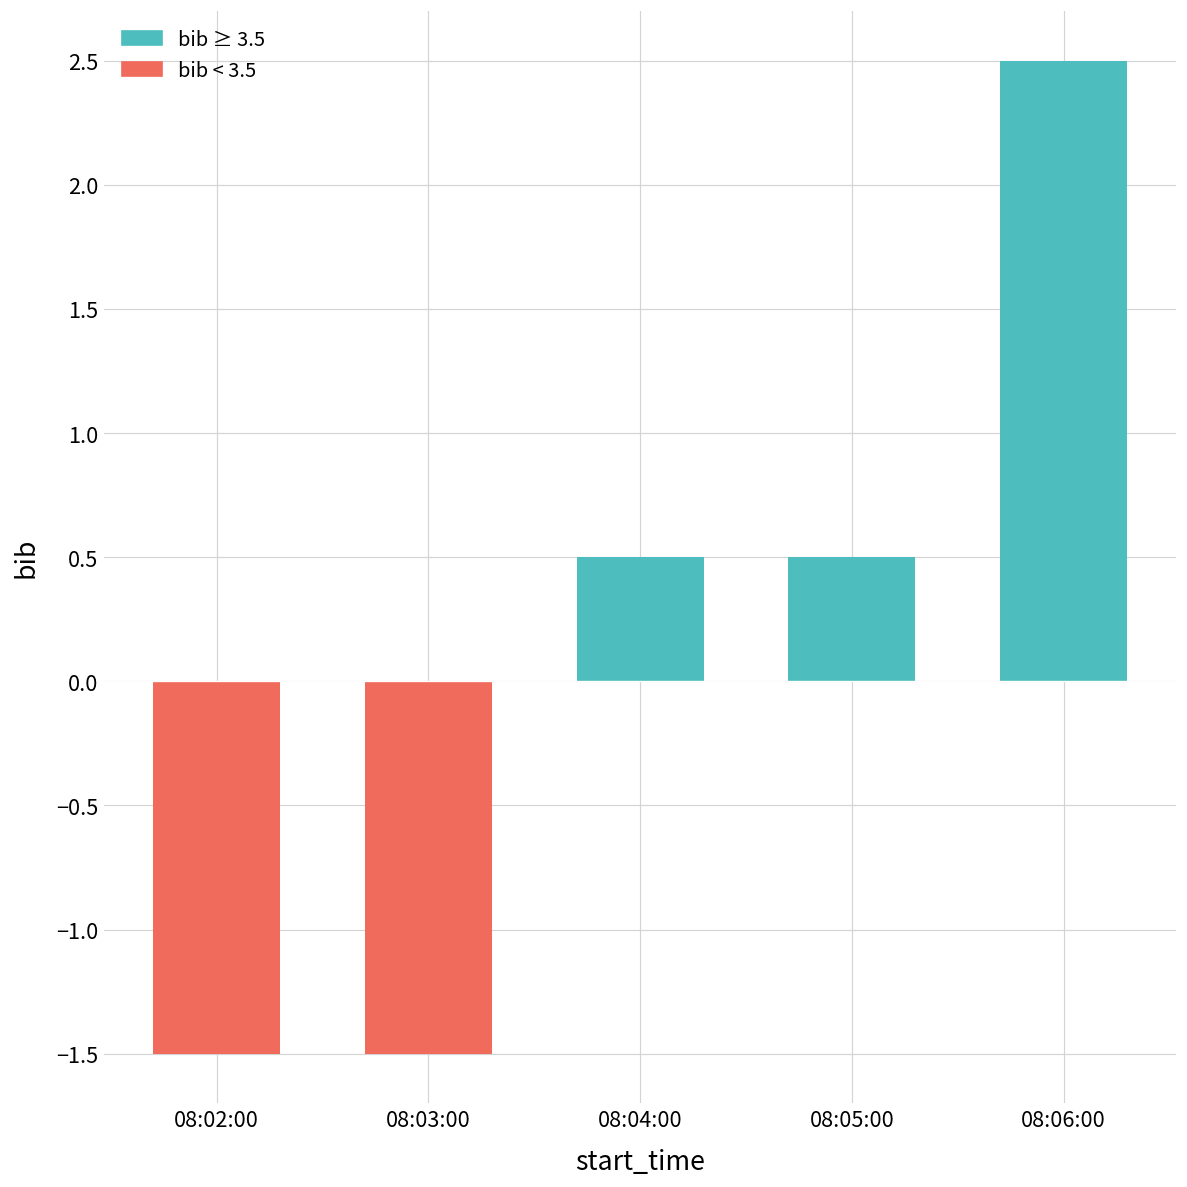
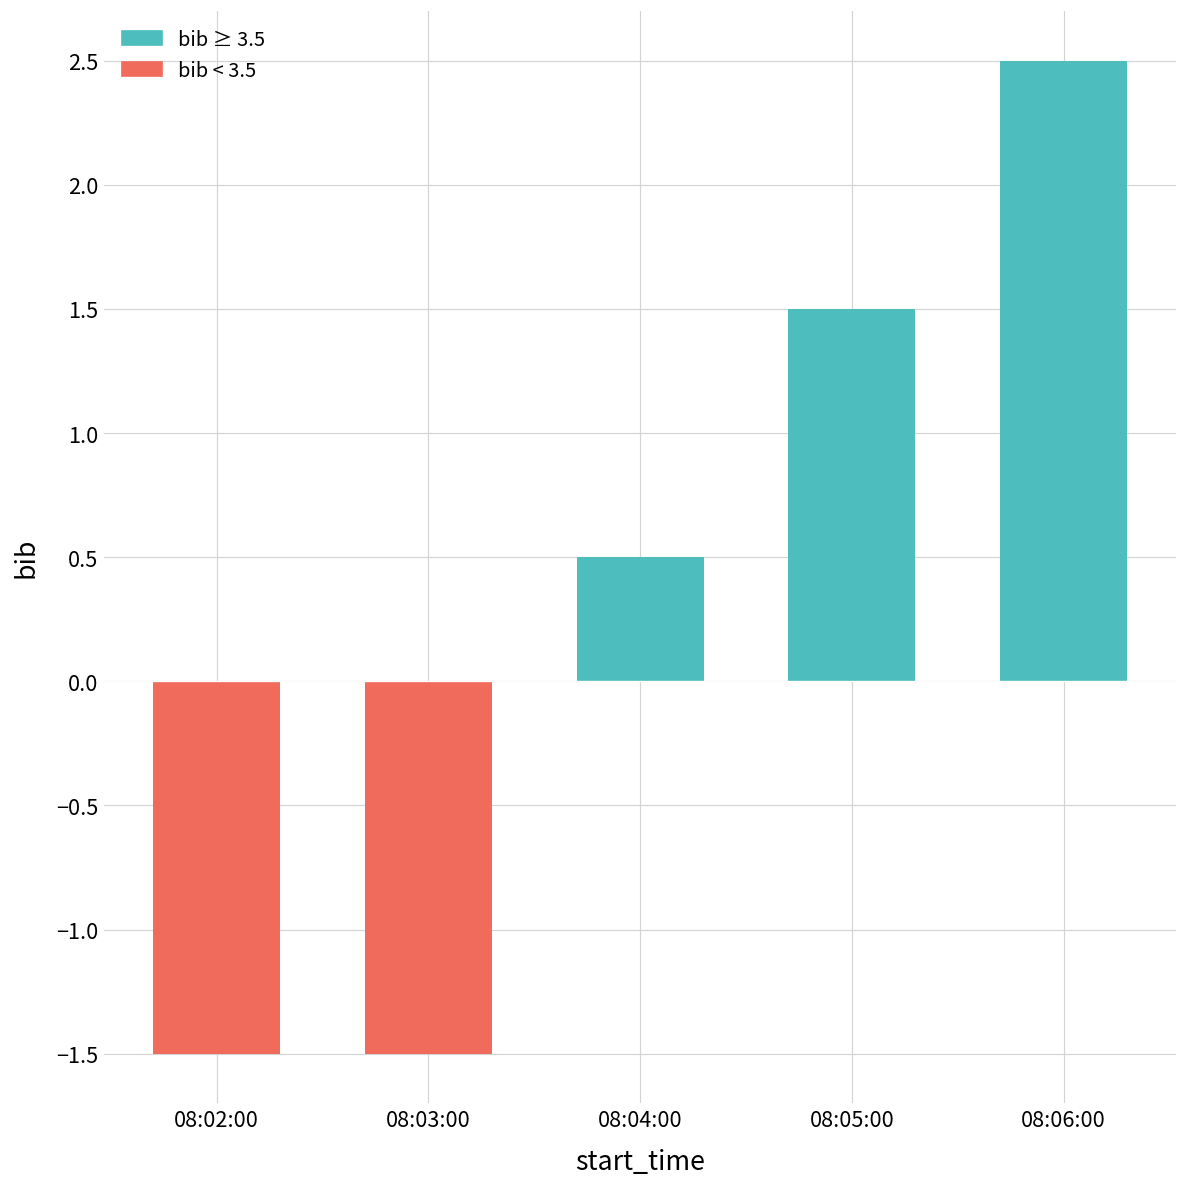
  {
    "08:02:00": -1.50,
    "08:03:00": -1.50,
    "08:04:00": 0.50,
-   "08:05:00": 0.50,
+   "08:05:00": 1.50,
    "08:06:00": 2.50
  }
